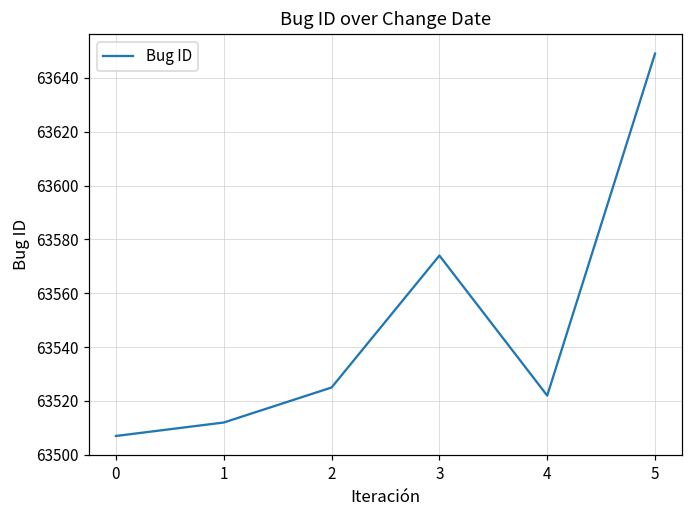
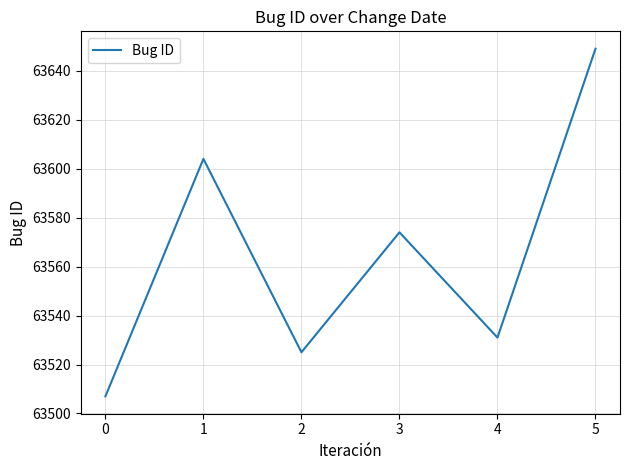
  {
    "0": 63507,
-   "1": 63512,
+   "1": 63604,
    "2": 63525,
    "3": 63574,
-   "4": 63522,
+   "4": 63531,
    "5": 63649
  }
